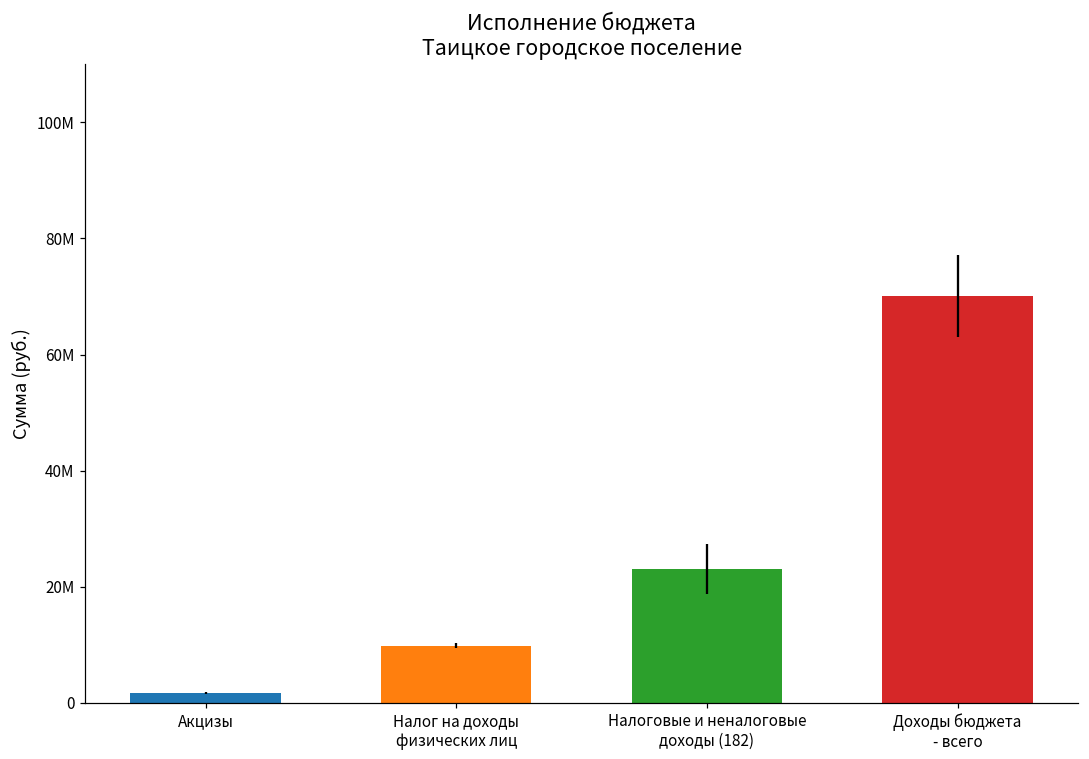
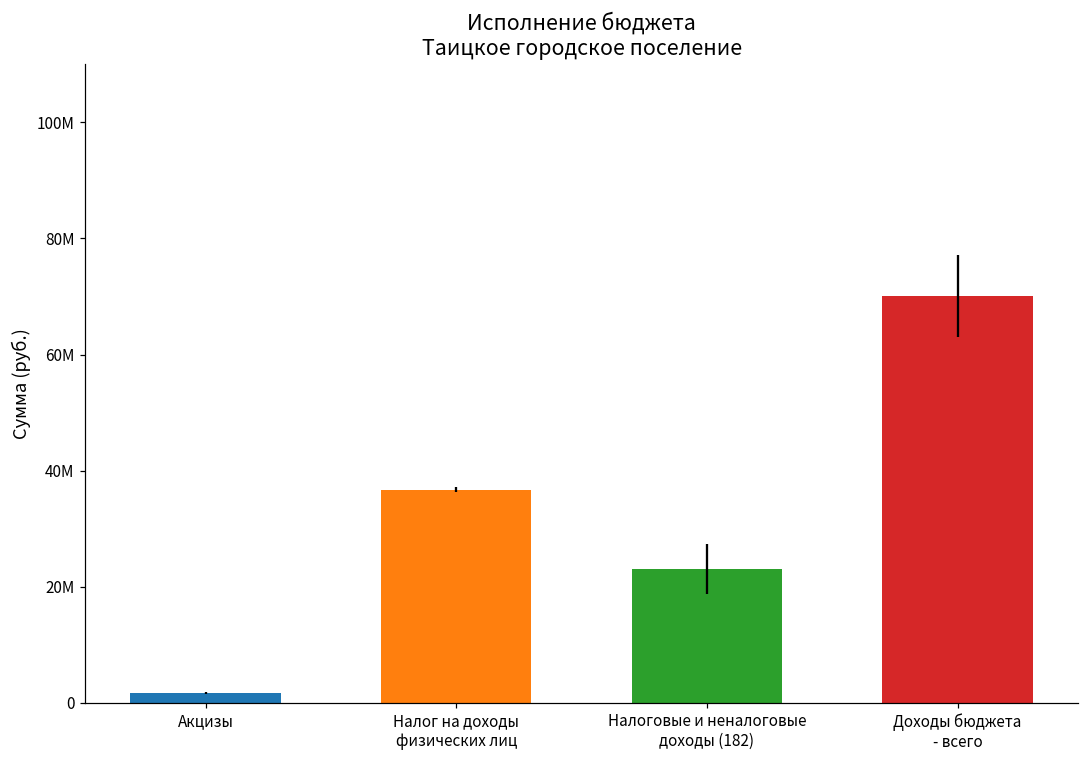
  {
    "Акцизы": 2000000,
-   "Налог на доходы физических лиц": 10000000,
+   "Налог на доходы физических лиц": 37000000,
    "Налоговые и неналоговые доходы (182)": 23000000,
    "Доходы бюджета - всего": 70000000
  }
